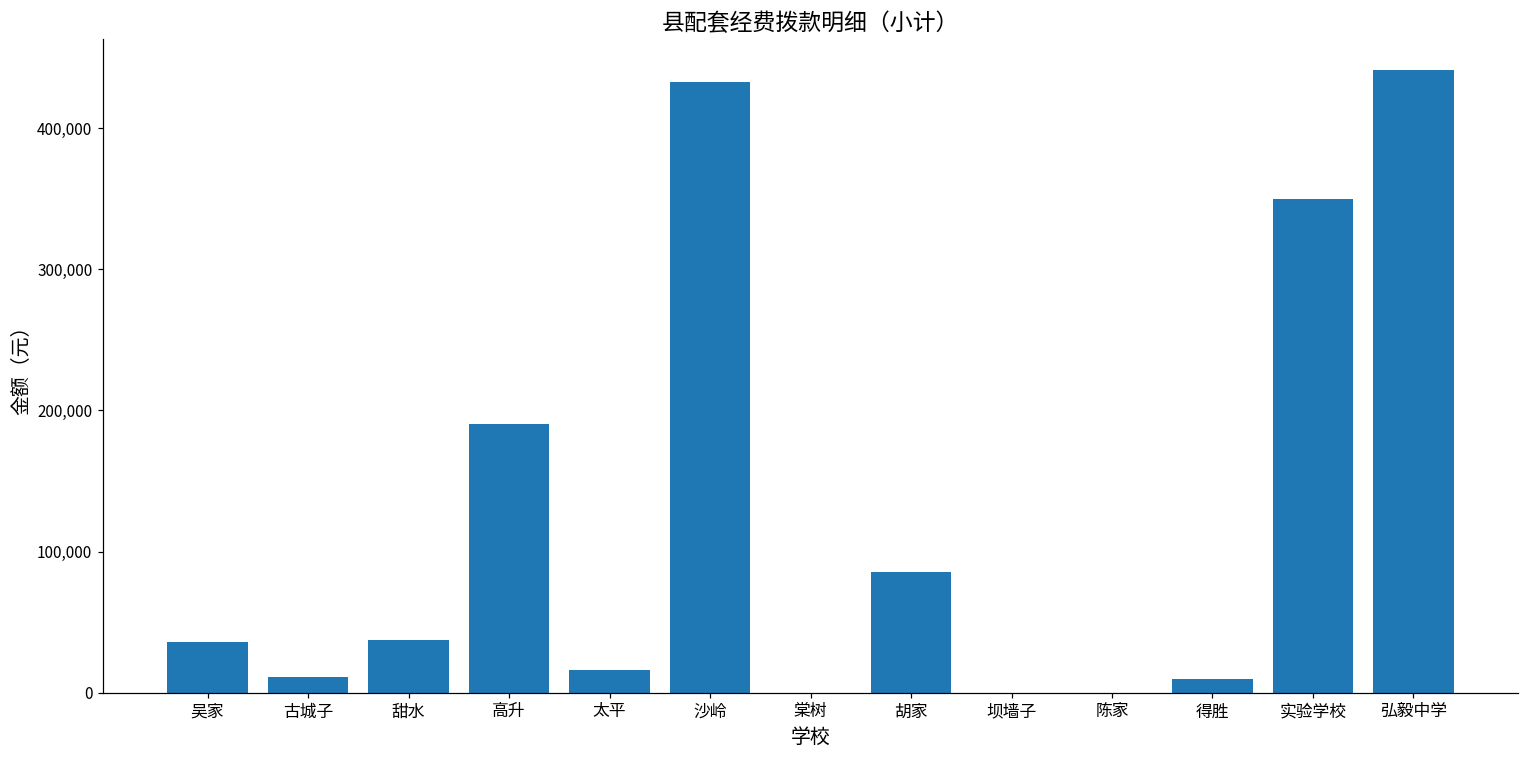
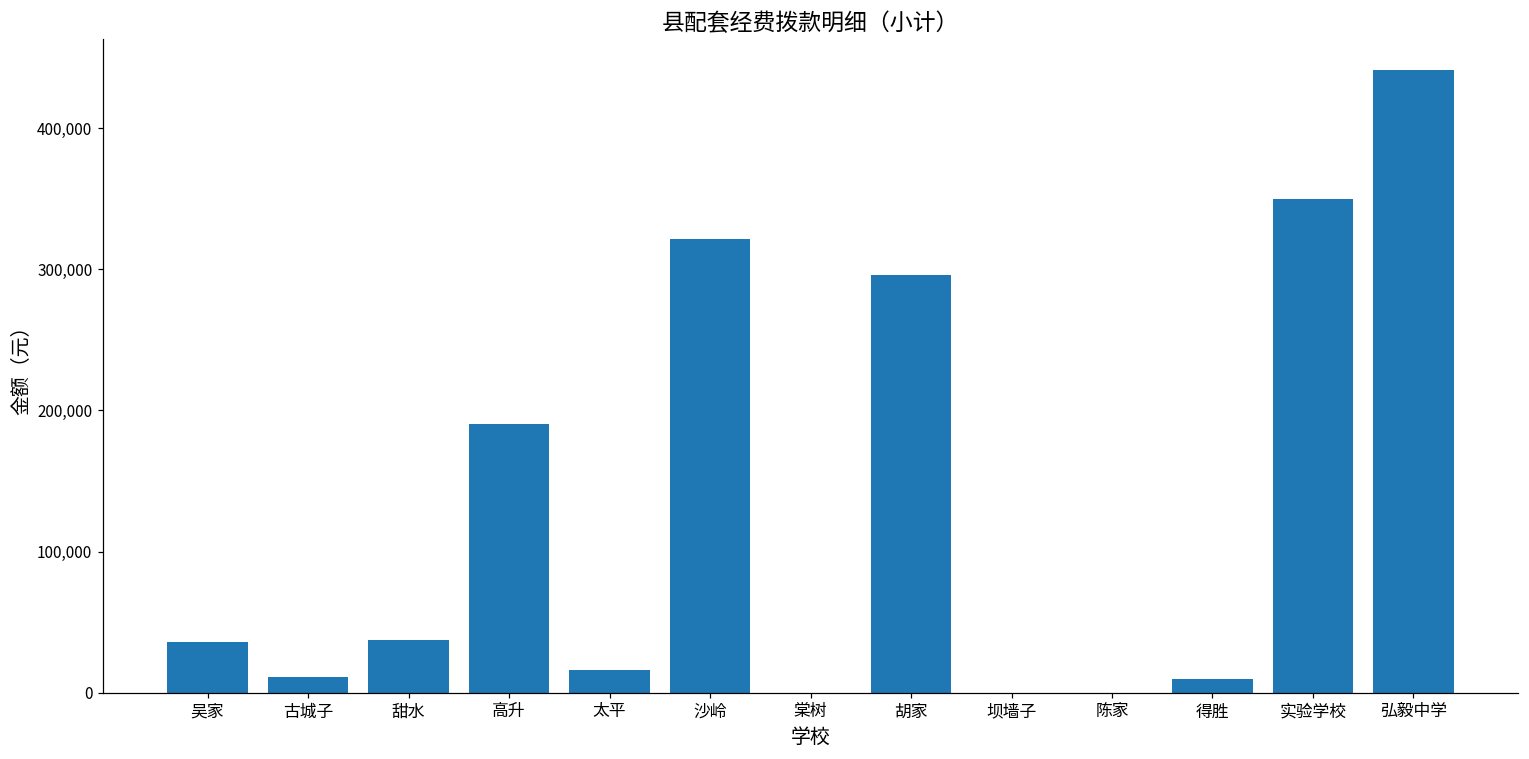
  {
    "吴家": "36,000",
    "古城子": "11,000",
    "甜水": "37,000",
    "高升": "191,000",
    "太平": "16,000",
-   "沙岭": "433,000",
+   "沙岭": "321,000",
    "棠树": "0",
-   "胡家": "86,000",
+   "胡家": "296,000",
    "坝墙子": "0",
    "陈家": "0",
    "得胜": "10,000",
    "实验学校": "350,000",
    "弘毅中学": "441,000"
  }
